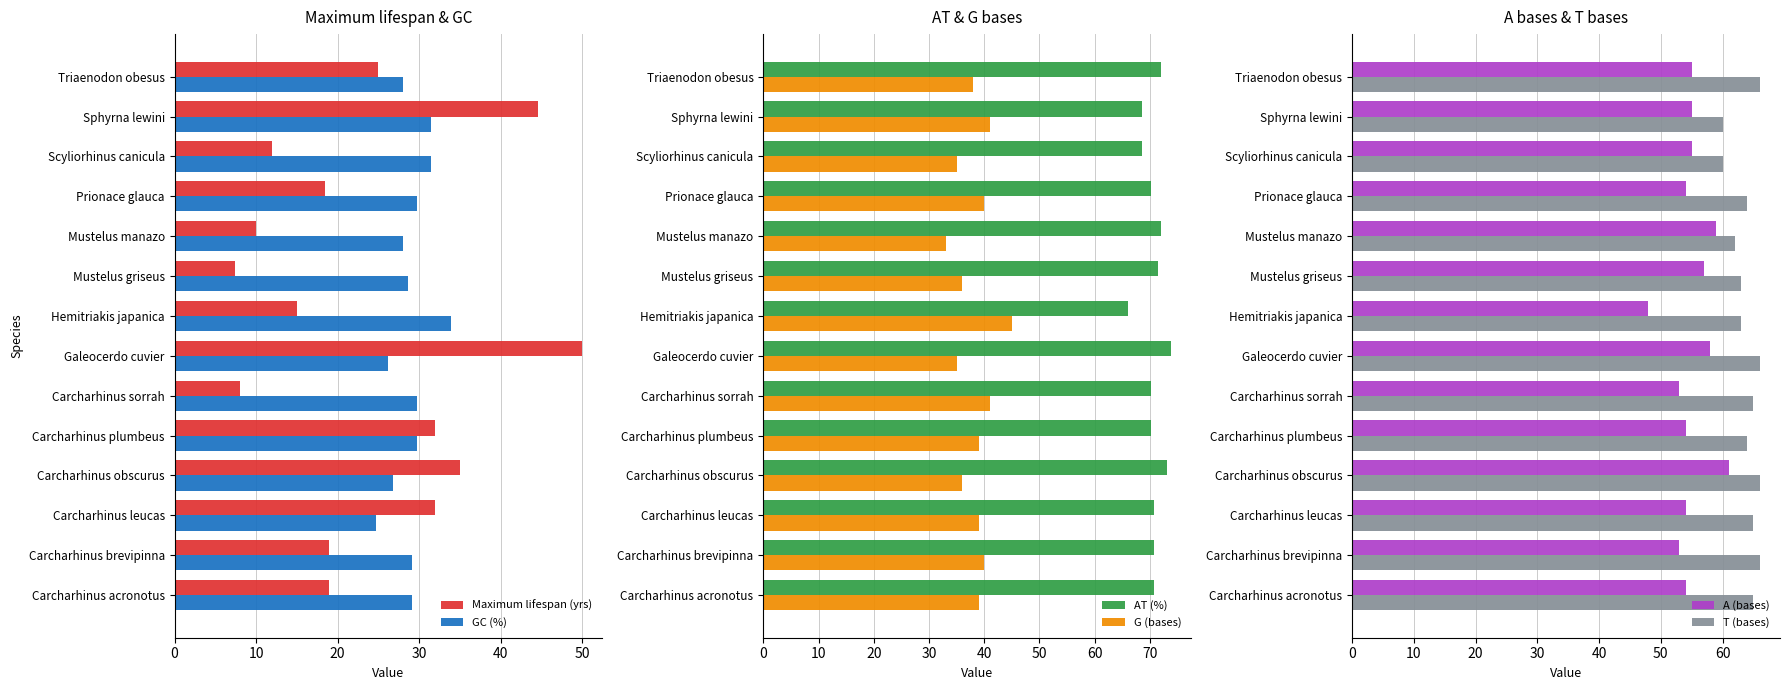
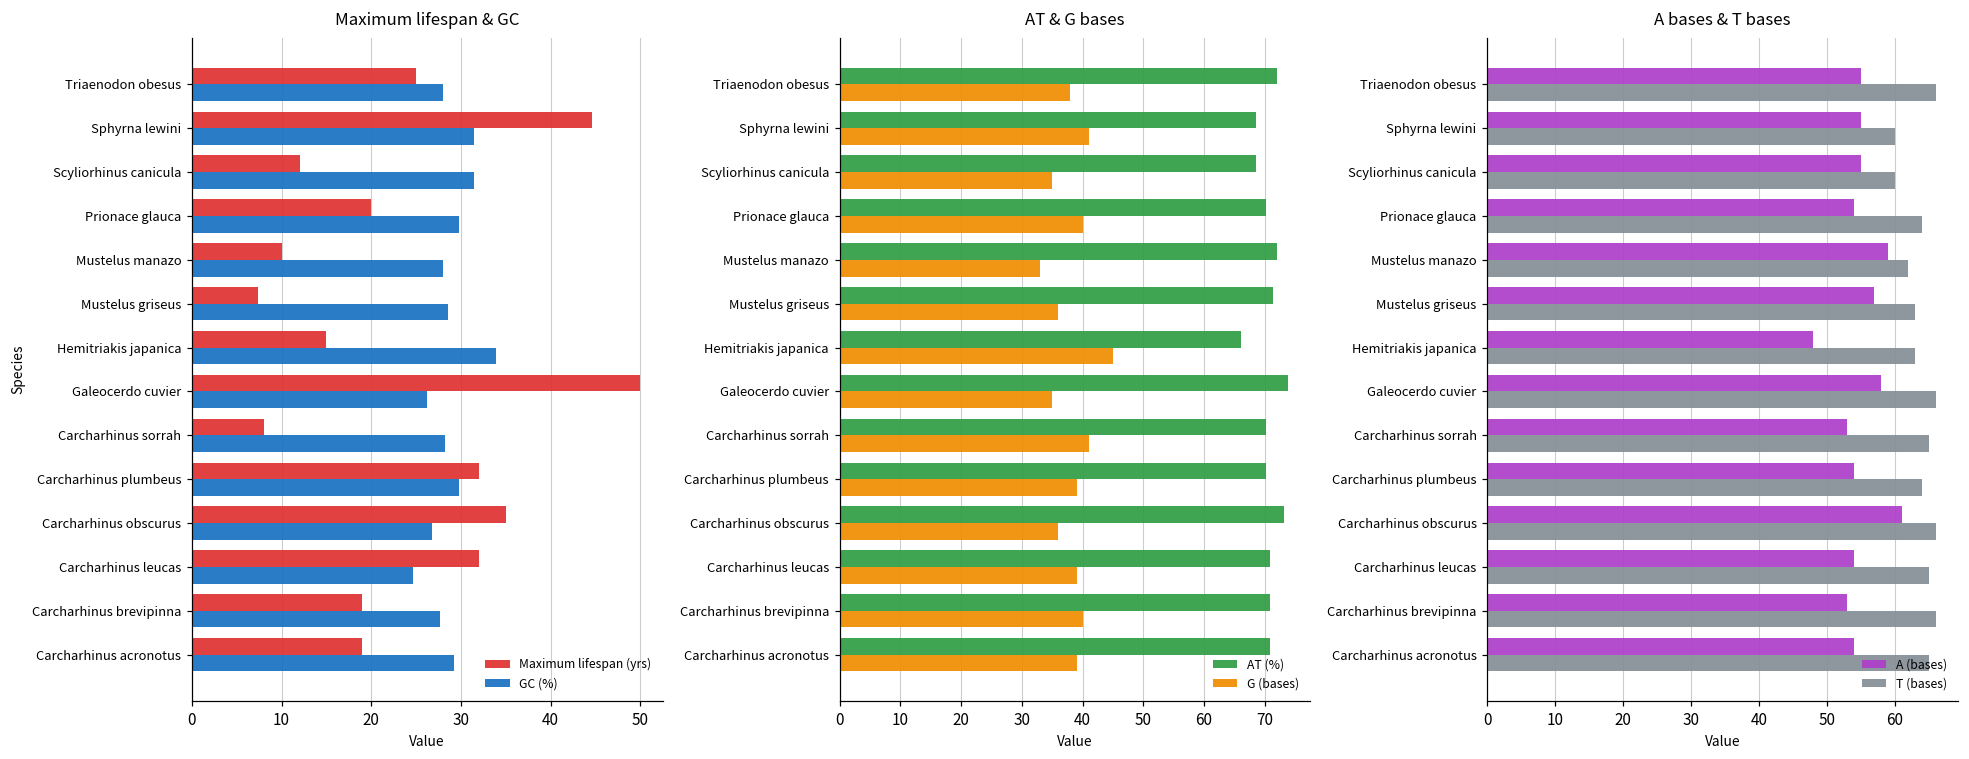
  {
    "Maximum lifespan & GC": {
      "Maximum lifespan (yrs)": {
        "Triaenodon obesus": 25,
        "Sphyrna lewini": 45,
        "Scyliorhinus canicula": 12,
-       "Prionace glauca": 19,
+       "Prionace glauca": 20,
        "Mustelus manazo": 10,
        "Mustelus griseus": 7,
        "Hemitriakis japanica": 15,
        "Galeocerdo cuvier": 50,
        "Carcharhinus sorrah": 8,
        "Carcharhinus plumbeus": 32,
        "Carcharhinus obscurus": 35,
        "Carcharhinus leucas": 32,
        "Carcharhinus brevipinna": 19,
        "Carcharhinus acronotus": 19
      },
      "GC (%)": {
        "Triaenodon obesus": 28,
        "Sphyrna lewini": 32,
        "Scyliorhinus canicula": 32,
        "Prionace glauca": 30,
        "Mustelus manazo": 28,
        "Mustelus griseus": 29,
        "Hemitriakis japanica": 34,
        "Galeocerdo cuvier": 26,
-       "Carcharhinus sorrah": 30,
+       "Carcharhinus sorrah": 28,
        "Carcharhinus plumbeus": 30,
        "Carcharhinus obscurus": 27,
        "Carcharhinus leucas": 25,
-       "Carcharhinus brevipinna": 29,
+       "Carcharhinus brevipinna": 28,
        "Carcharhinus acronotus": 29
      }
    },
    "AT & G bases": {
      "AT (%)": {
        "Triaenodon obesus": 72,
        "Sphyrna lewini": 69,
        "Scyliorhinus canicula": 69,
        "Prionace glauca": 70,
        "Mustelus manazo": 72,
        "Mustelus griseus": 71,
        "Hemitriakis japanica": 66,
        "Galeocerdo cuvier": 74,
        "Carcharhinus sorrah": 70,
        "Carcharhinus plumbeus": 70,
        "Carcharhinus obscurus": 73,
        "Carcharhinus leucas": 71,
        "Carcharhinus brevipinna": 71,
        "Carcharhinus acronotus": 71
      },
      "G (bases)": {
        "Triaenodon obesus": 38,
        "Sphyrna lewini": 41,
        "Scyliorhinus canicula": 35,
        "Prionace glauca": 40,
        "Mustelus manazo": 33,
        "Mustelus griseus": 36,
        "Hemitriakis japanica": 45,
        "Galeocerdo cuvier": 35,
        "Carcharhinus sorrah": 41,
        "Carcharhinus plumbeus": 39,
        "Carcharhinus obscurus": 36,
        "Carcharhinus leucas": 39,
        "Carcharhinus brevipinna": 40,
        "Carcharhinus acronotus": 39
      }
    },
    "A bases & T bases": {
      "A (bases)": {
        "Triaenodon obesus": 55,
        "Sphyrna lewini": 55,
        "Scyliorhinus canicula": 55,
        "Prionace glauca": 54,
        "Mustelus manazo": 59,
        "Mustelus griseus": 57,
        "Hemitriakis japanica": 48,
        "Galeocerdo cuvier": 58,
        "Carcharhinus sorrah": 53,
        "Carcharhinus plumbeus": 54,
        "Carcharhinus obscurus": 61,
        "Carcharhinus leucas": 54,
        "Carcharhinus brevipinna": 53,
        "Carcharhinus acronotus": 54
      },
      "T (bases)": {
        "Triaenodon obesus": 66,
        "Sphyrna lewini": 60,
        "Scyliorhinus canicula": 60,
        "Prionace glauca": 64,
        "Mustelus manazo": 62,
        "Mustelus griseus": 63,
        "Hemitriakis japanica": 63,
        "Galeocerdo cuvier": 66,
        "Carcharhinus sorrah": 65,
        "Carcharhinus plumbeus": 64,
        "Carcharhinus obscurus": 66,
        "Carcharhinus leucas": 65,
        "Carcharhinus brevipinna": 66,
        "Carcharhinus acronotus": 65
      }
    }
  }
